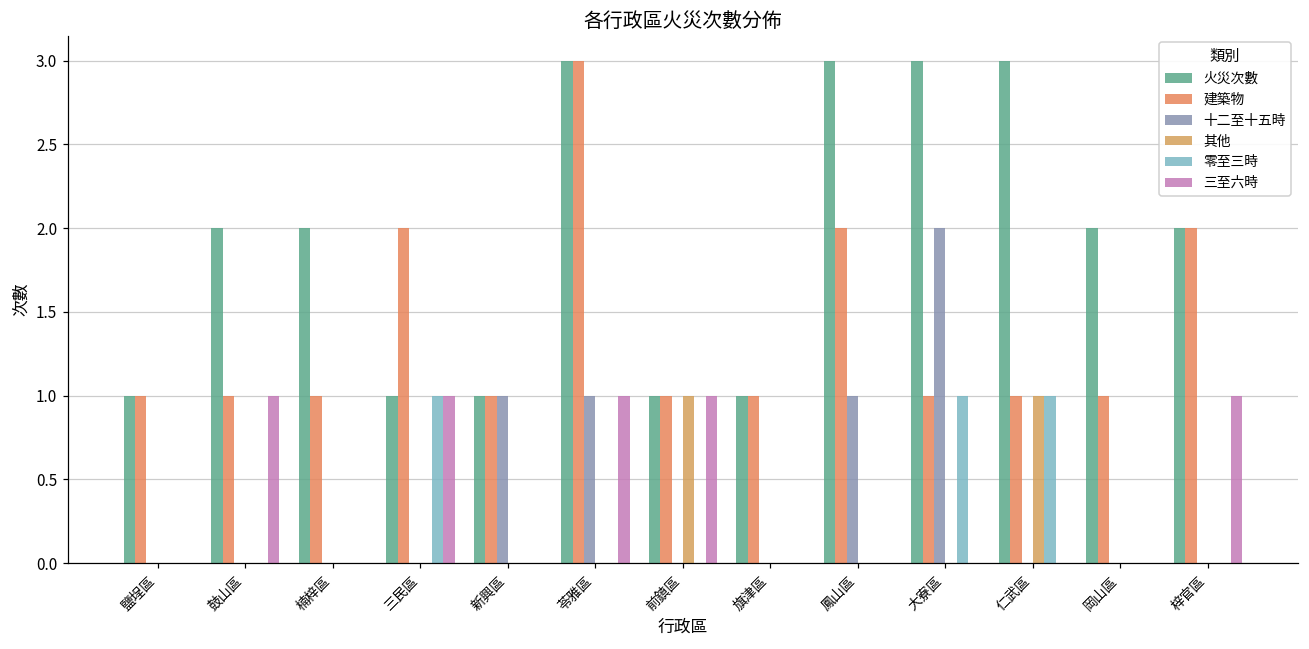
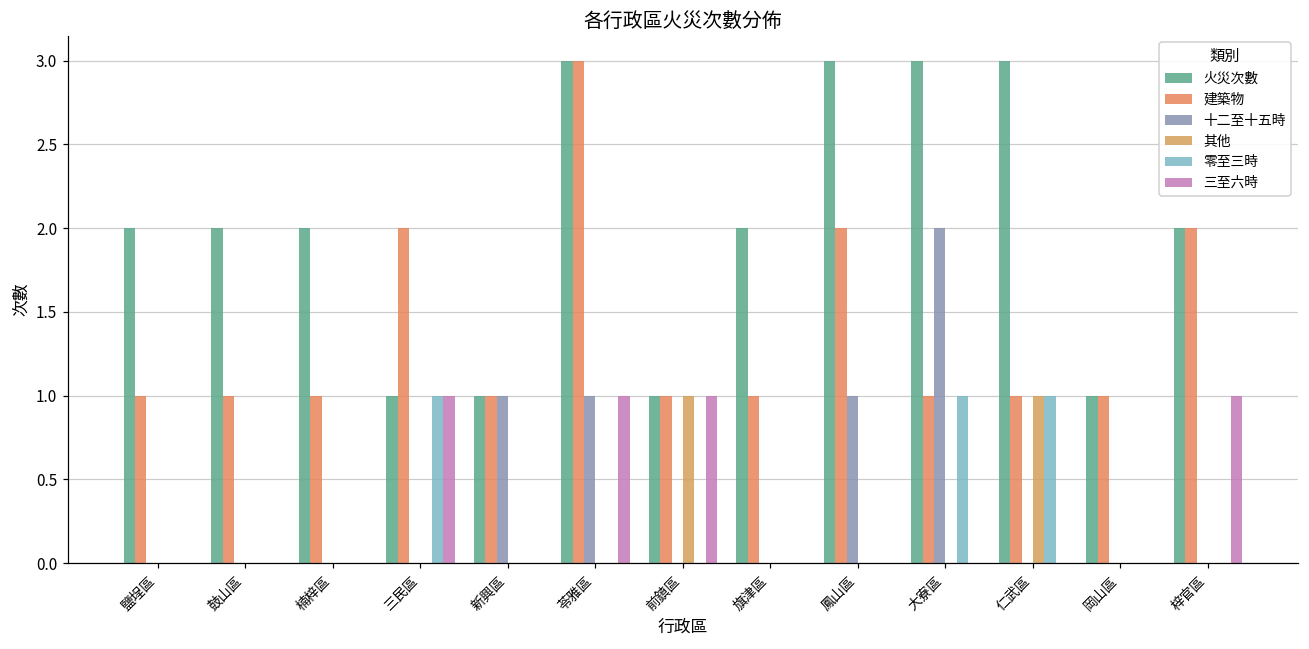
  {
    "火災次數": {
-     "鹽埕區": 1,
+     "鹽埕區": 2,
      "鼓山區": 2,
      "楠梓區": 2,
      "三民區": 1,
      "新興區": 1,
      "苓雅區": 3,
      "前鎮區": 1,
-     "旗津區": 1,
+     "旗津區": 2,
      "鳳山區": 3,
      "大寮區": 3,
      "仁武區": 3,
-     "岡山區": 2,
+     "岡山區": 1,
      "梓官區": 2
    },
    "三至六時": {
      "鹽埕區": 0,
-     "鼓山區": 1,
+     "鼓山區": 0,
      "楠梓區": 0,
      "三民區": 1,
      "新興區": 0,
      "苓雅區": 1,
      "前鎮區": 1,
      "旗津區": 0,
      "鳳山區": 0,
      "大寮區": 0,
      "仁武區": 0,
      "岡山區": 0,
      "梓官區": 1
    }
  }
